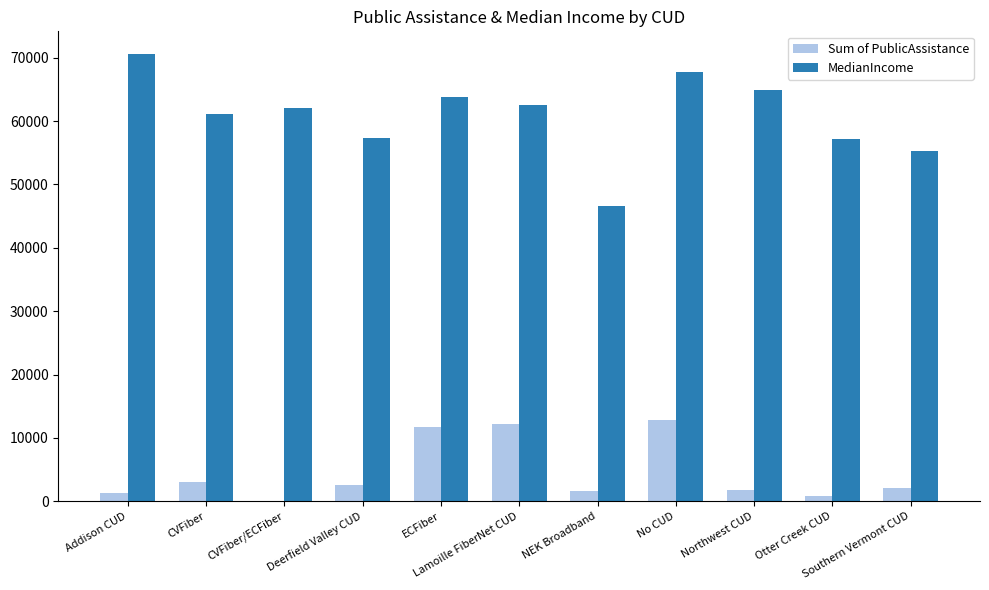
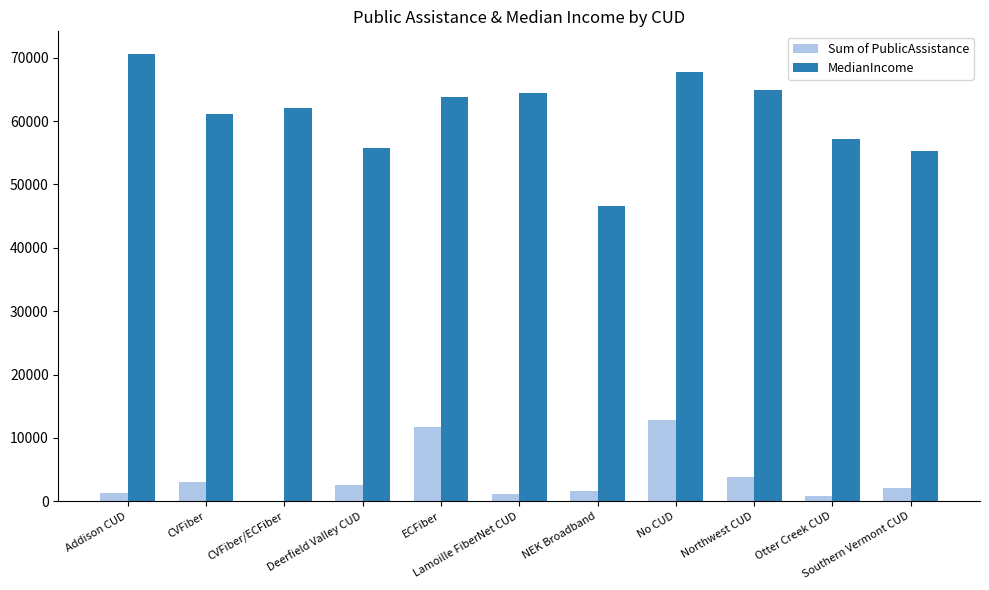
  {
    "Sum of PublicAssistance": {
      "Addison CUD": 1000,
      "CVFiber": 3000,
      "Deerfield Valley CUD": 3000,
      "ECFiber": 12000,
-     "Lamoille FiberNet CUD": 12000,
+     "Lamoille FiberNet CUD": 1000,
      "NEK Broadband": 2000,
      "No CUD": 13000,
-     "Northwest CUD": 2000,
+     "Northwest CUD": 4000,
      "Otter Creek CUD": 1000,
      "Southern Vermont CUD": 2000
    },
    "MedianIncome": {
      "Addison CUD": 71000,
      "CVFiber": 61000,
      "CVFiber/ECFiber": 62000,
-     "Deerfield Valley CUD": 57000,
+     "Deerfield Valley CUD": 56000,
      "ECFiber": 64000,
-     "Lamoille FiberNet CUD": 63000,
+     "Lamoille FiberNet CUD": 64000,
      "NEK Broadband": 47000,
      "No CUD": 68000,
      "Northwest CUD": 65000,
      "Otter Creek CUD": 57000,
      "Southern Vermont CUD": 55000
    }
  }
